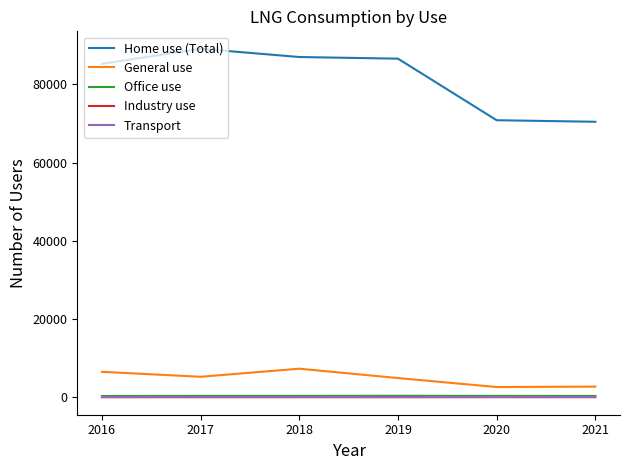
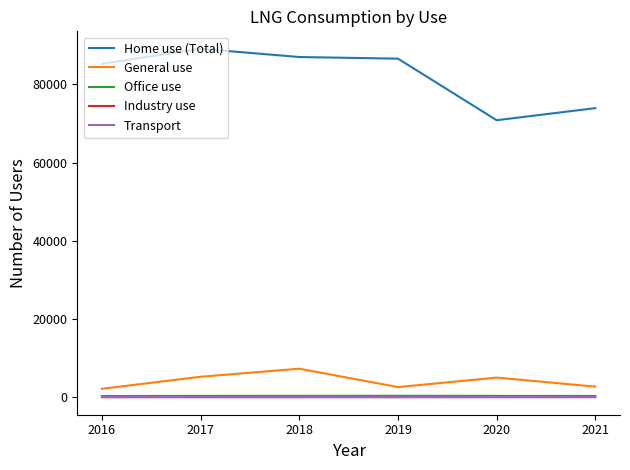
  {
    "Home use (Total)": {
      "2018": 87000,
      "2019": 87000,
      "2020": 71000,
-     "2021": 70000
+     "2021": 74000
    },
    "General use": {
-     "2016": 7000,
+     "2016": 2000,
      "2017": 5000,
      "2018": 7000,
-     "2019": 5000,
-     "2020": 3000,
+     "2019": 3000,
+     "2020": 5000,
      "2021": 3000
    }
  }
